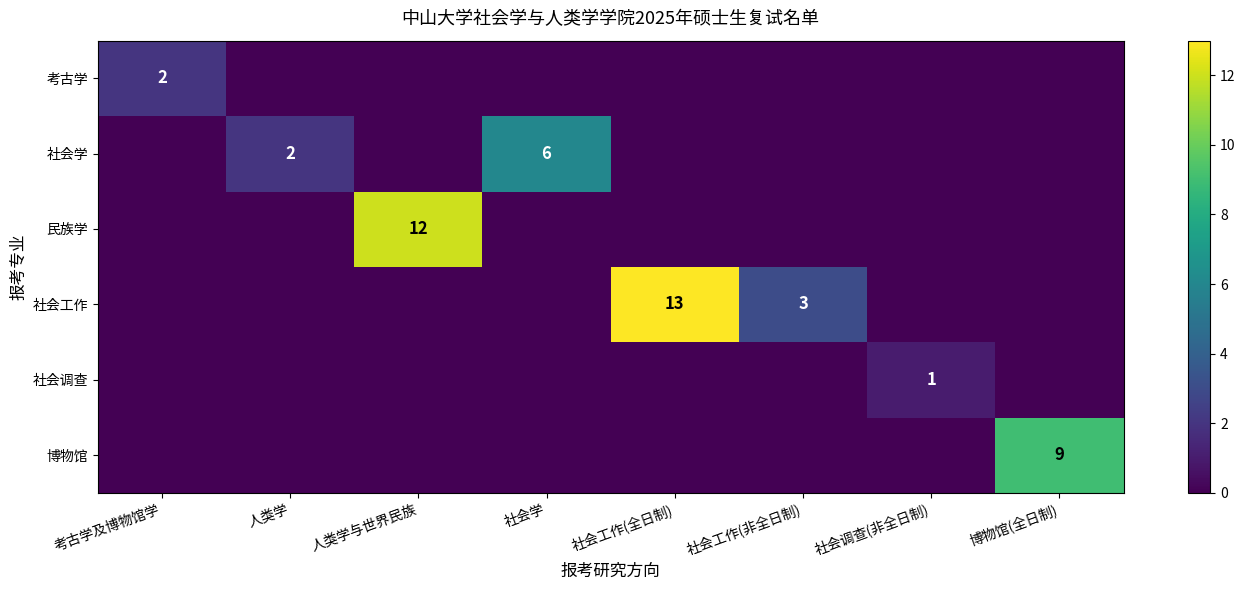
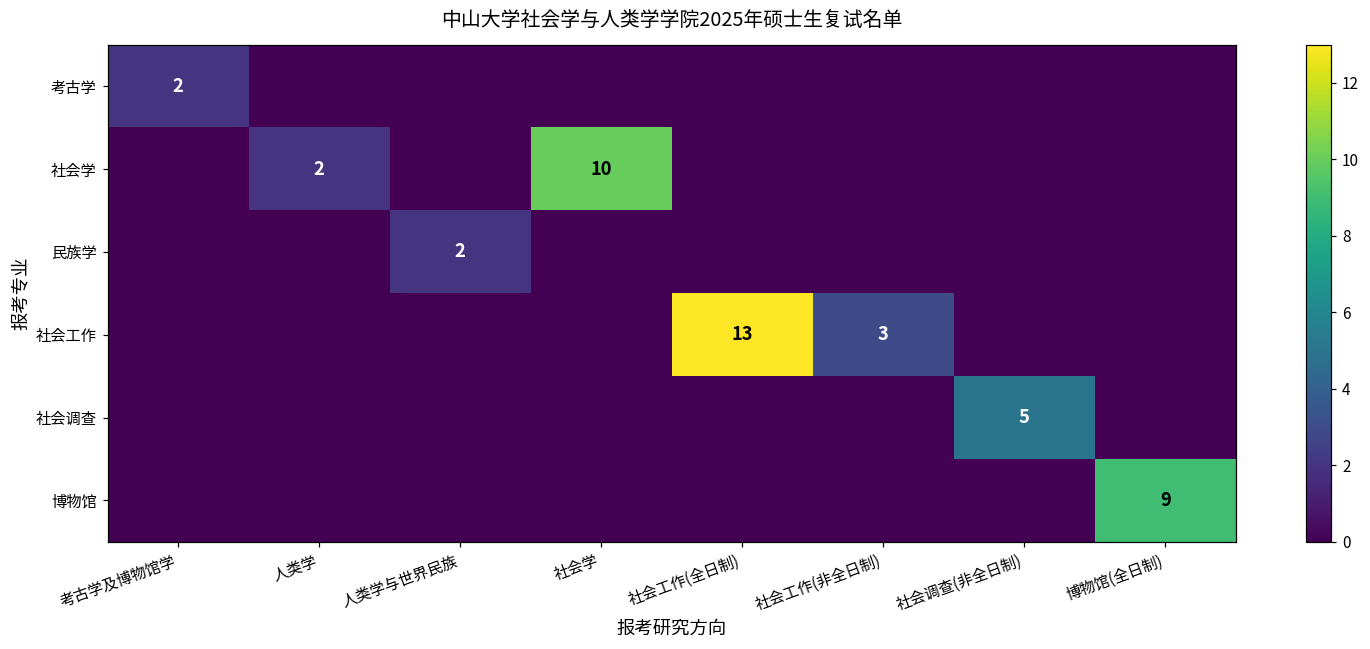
  {
    "考古学": {
      "考古学及博物馆学": 2
    },
    "社会学": {
      "人类学": 2,
-     "社会学": 6
+     "社会学": 10
    },
    "民族学": {
-     "人类学与世界民族": 12
+     "人类学与世界民族": 2
    },
    "社会工作": {
      "社会工作(全日制)": 13,
      "社会工作(非全日制)": 3
    },
    "社会调查": {
-     "社会调查(非全日制)": 1
+     "社会调查(非全日制)": 5
    },
    "博物馆": {
      "博物馆(全日制)": 9
    }
  }
